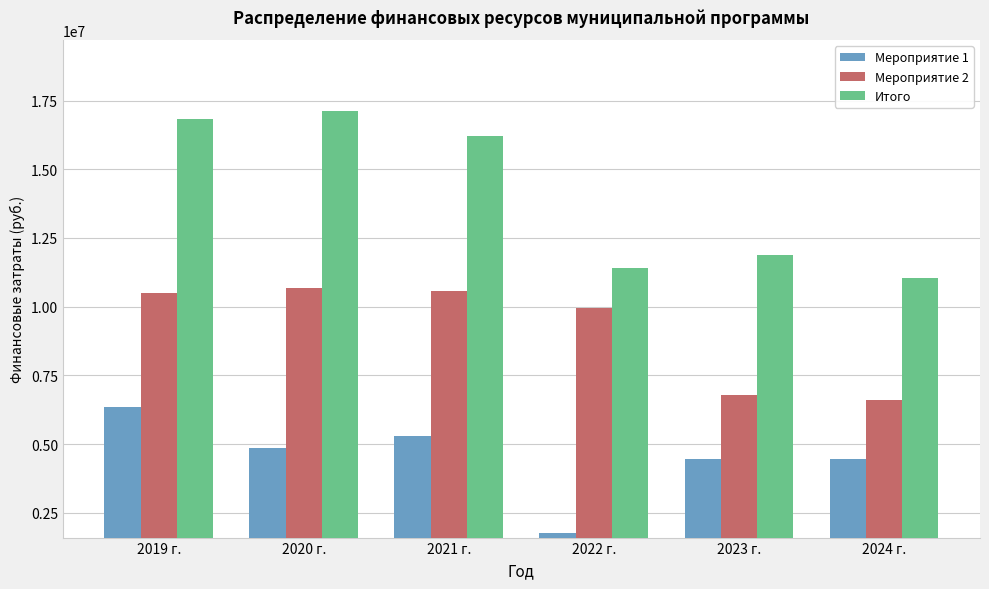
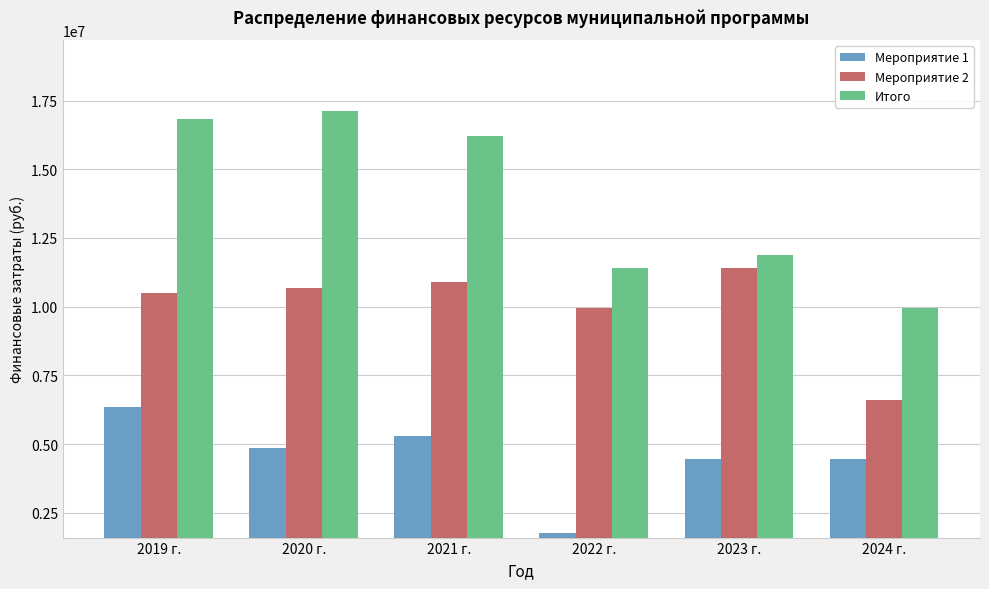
  {
    "Мероприятие 1": {
      "2019 г.": 6300000,
      "2020 г.": 4900000,
      "2021 г.": 5300000,
      "2022 г.": 1800000,
      "2023 г.": 4400000,
      "2024 г.": 4400000
    },
    "Мероприятие 2": {
      "2019 г.": 10500000,
      "2020 г.": 10700000,
-     "2021 г.": 10600000,
+     "2021 г.": 10900000,
      "2022 г.": 10000000,
-     "2023 г.": 6800000,
+     "2023 г.": 11400000,
      "2024 г.": 6600000
    },
    "Итого": {
      "2019 г.": 16800000,
      "2020 г.": 17100000,
      "2021 г.": 16200000,
      "2022 г.": 11400000,
      "2023 г.": 11900000,
-     "2024 г.": 11100000
+     "2024 г.": 10000000
    }
  }
